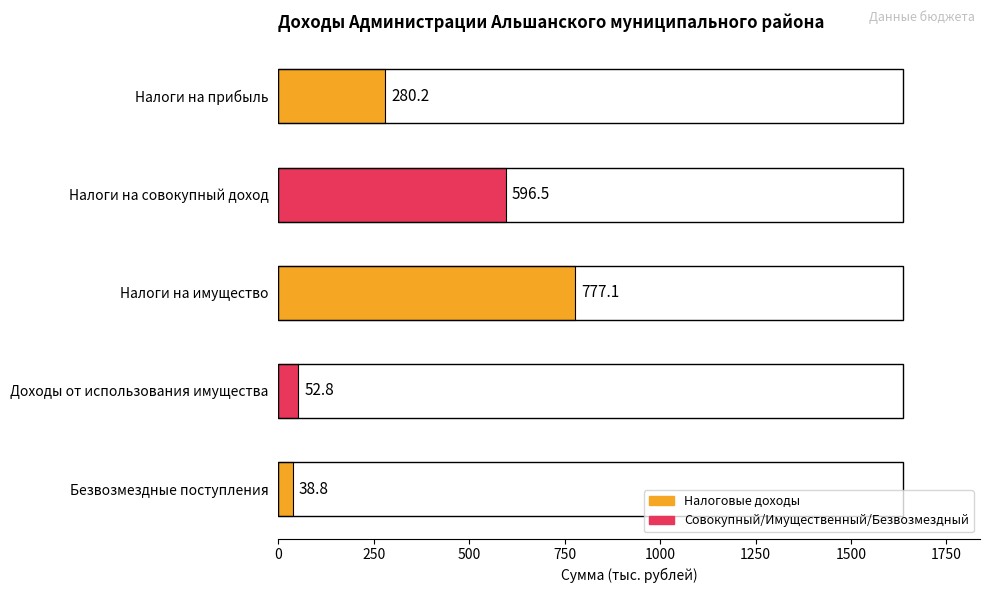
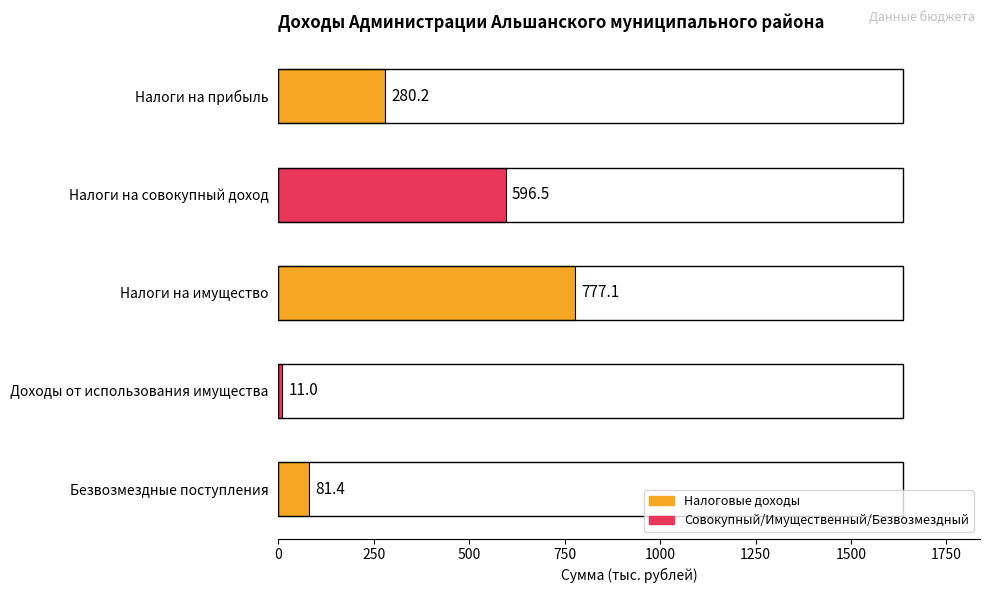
  {
    "Налоги на прибыль": 280.2,
    "Налоги на совокупный доход": 596.5,
    "Налоги на имущество": 777.1,
-   "Доходы от использования имущества": 52.8,
-   "Безвозмездные поступления": 38.8
+   "Доходы от использования имущества": 11.0,
+   "Безвозмездные поступления": 81.4
  }
